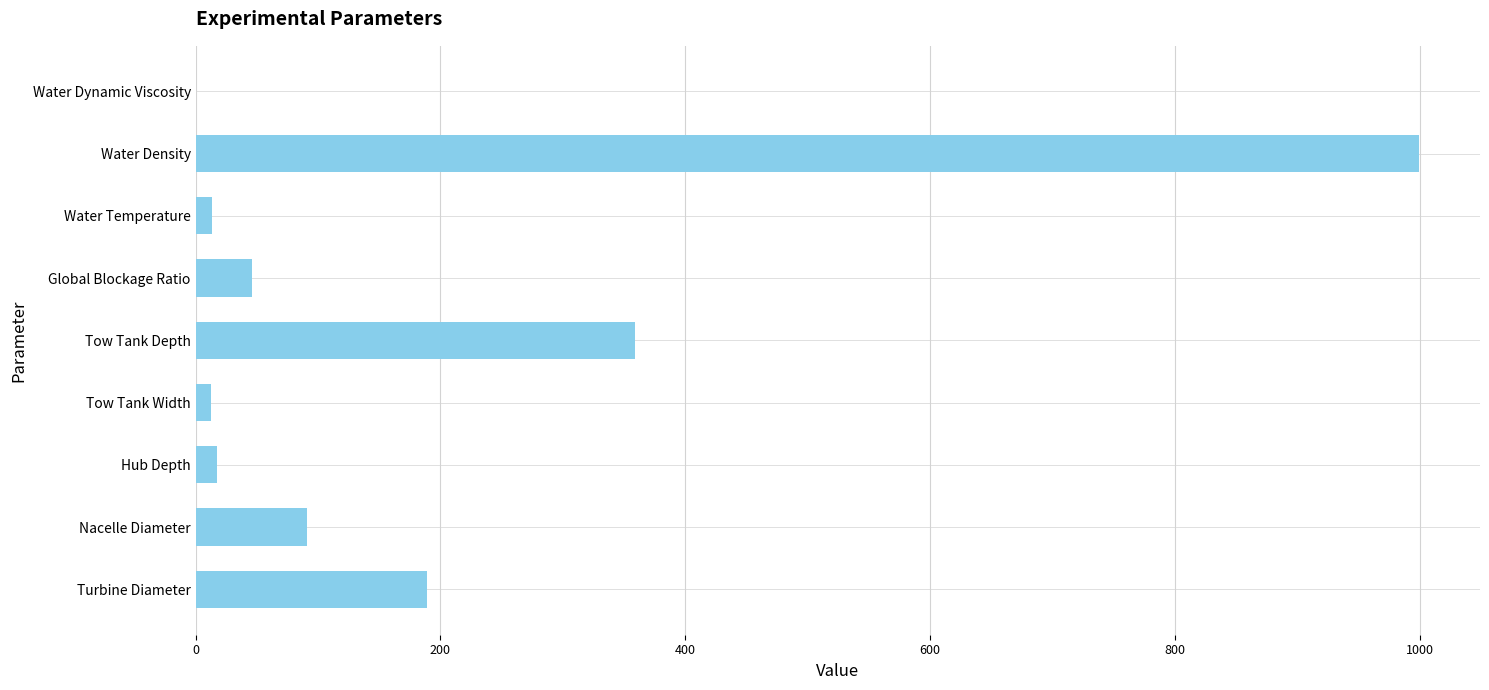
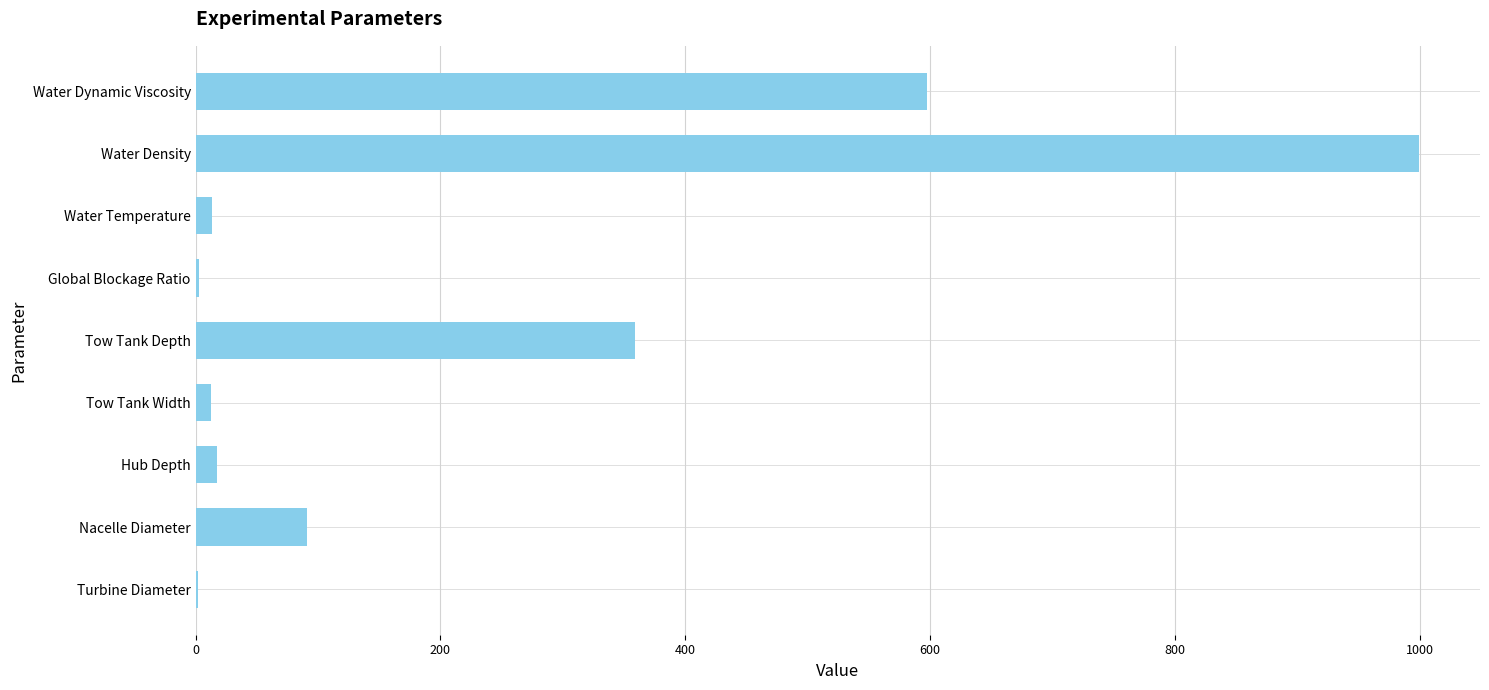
  {
-   "Water Dynamic Viscosity": 0,
+   "Water Dynamic Viscosity": 598,
    "Water Density": 999,
    "Water Temperature": 13,
-   "Global Blockage Ratio": 46,
+   "Global Blockage Ratio": 3,
    "Tow Tank Depth": 359,
    "Tow Tank Width": 12,
    "Hub Depth": 18,
    "Nacelle Diameter": 91,
-   "Turbine Diameter": 189
+   "Turbine Diameter": 2
  }
